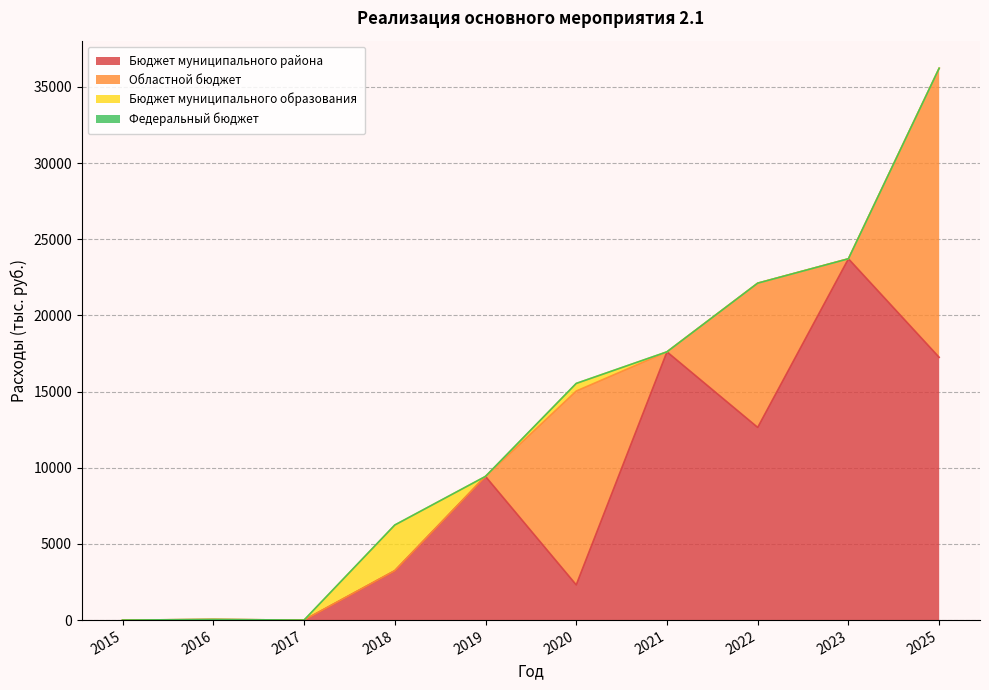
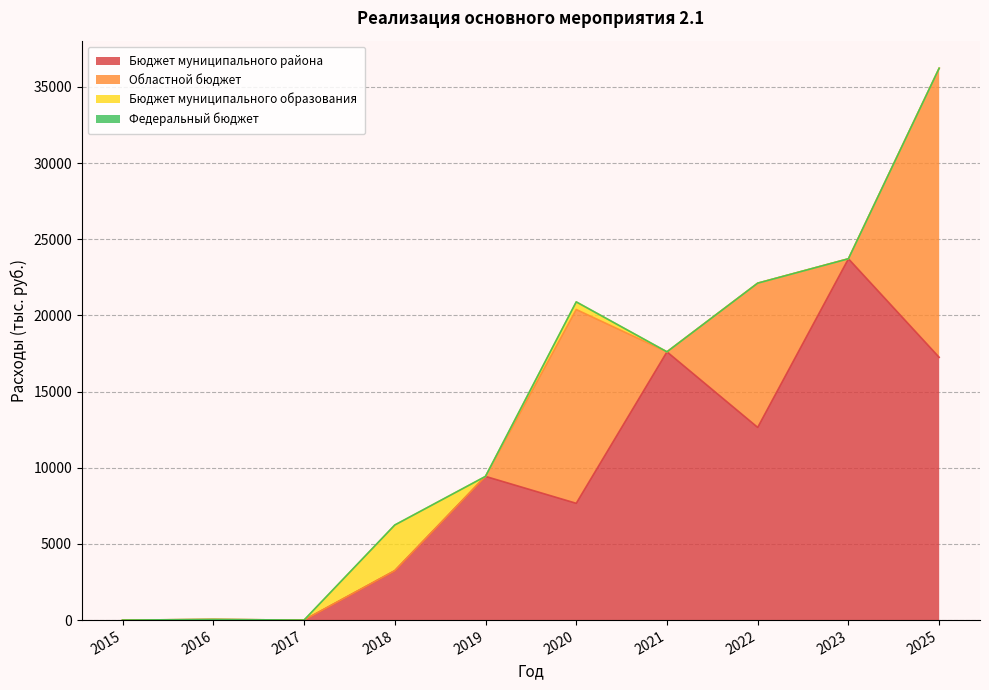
  {
    "Бюджет муниципального района": {
-     "2020": 2300,
+     "2020": 7700,
      "2022": 12700,
      "2025": 17300
    },
    "Областной бюджет": {
      "2020": 12700
    }
  }
